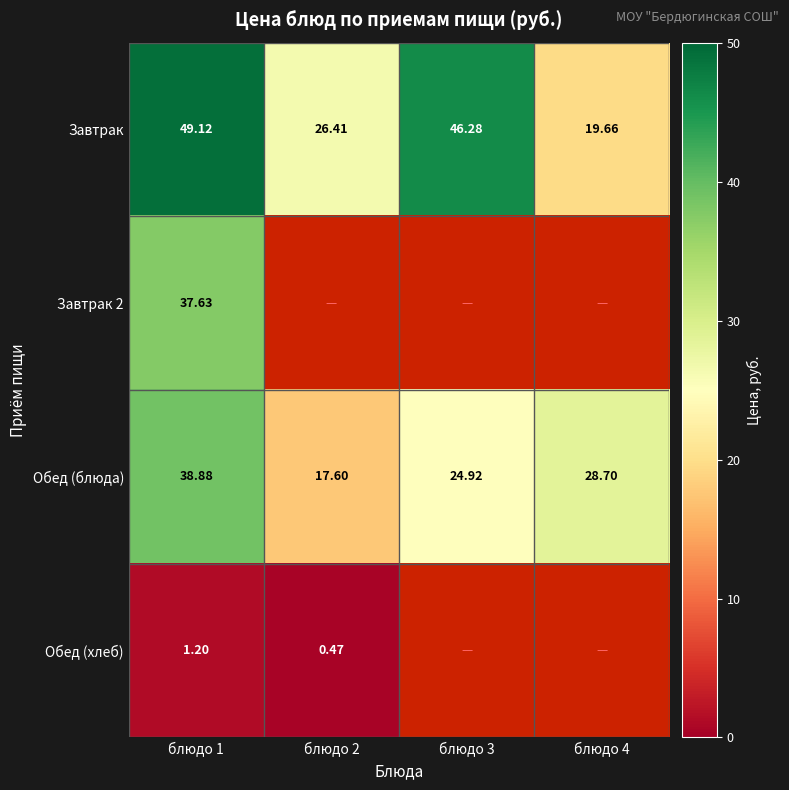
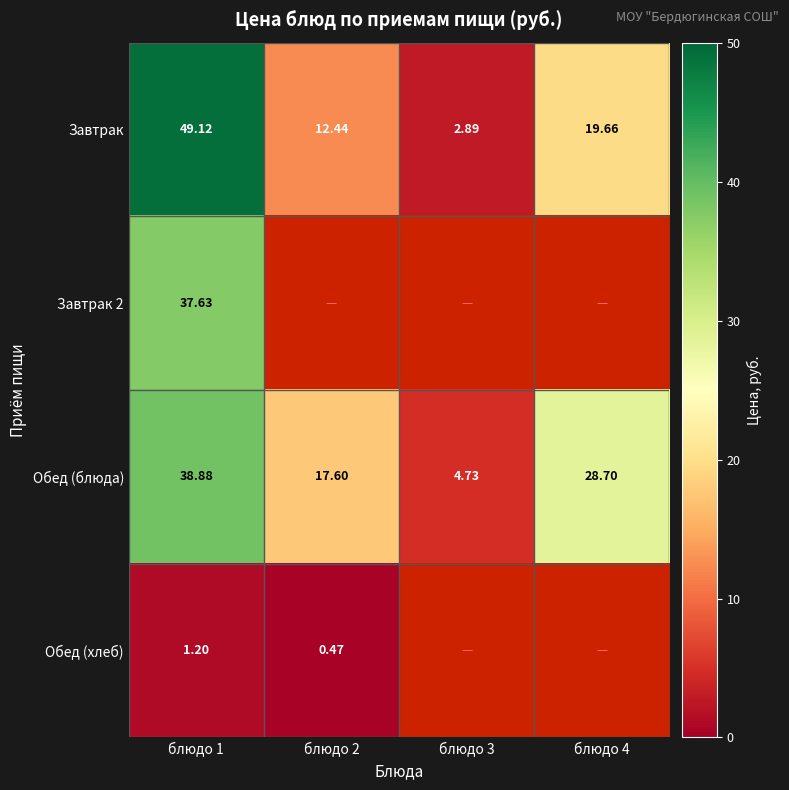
  {
    "Завтрак": {
      "блюдо 1": 49.12,
-     "блюдо 2": 26.41,
-     "блюдо 3": 46.28,
+     "блюдо 2": 12.44,
+     "блюдо 3": 2.89,
      "блюдо 4": 19.66
    },
    "Завтрак 2": {
      "блюдо 1": 37.63
    },
    "Обед (блюда)": {
      "блюдо 1": 38.88,
      "блюдо 2": 17.60,
-     "блюдо 3": 24.92,
+     "блюдо 3": 4.73,
      "блюдо 4": 28.70
    },
    "Обед (хлеб)": {
      "блюдо 1": 1.20,
      "блюдо 2": 0.47
    }
  }
